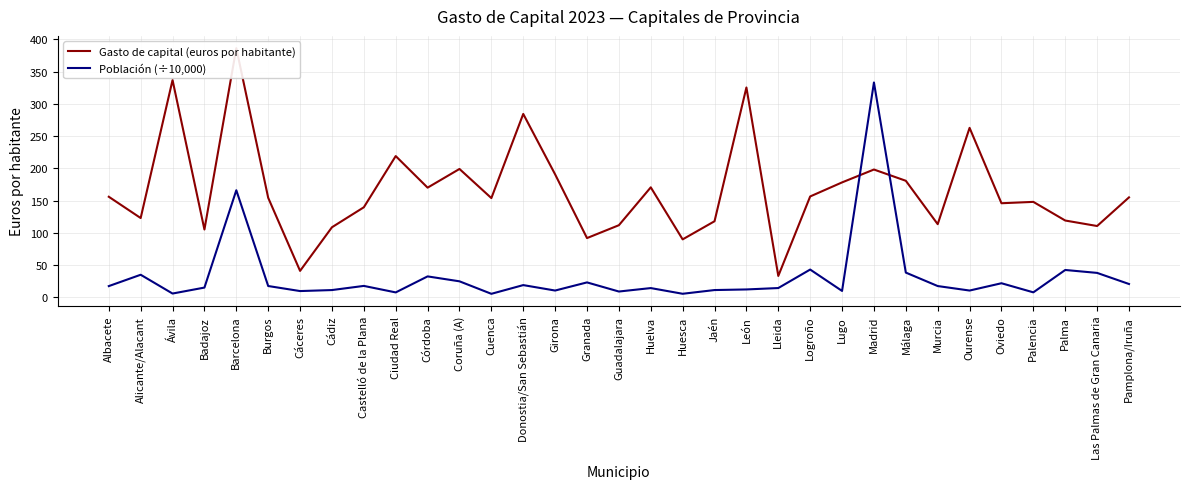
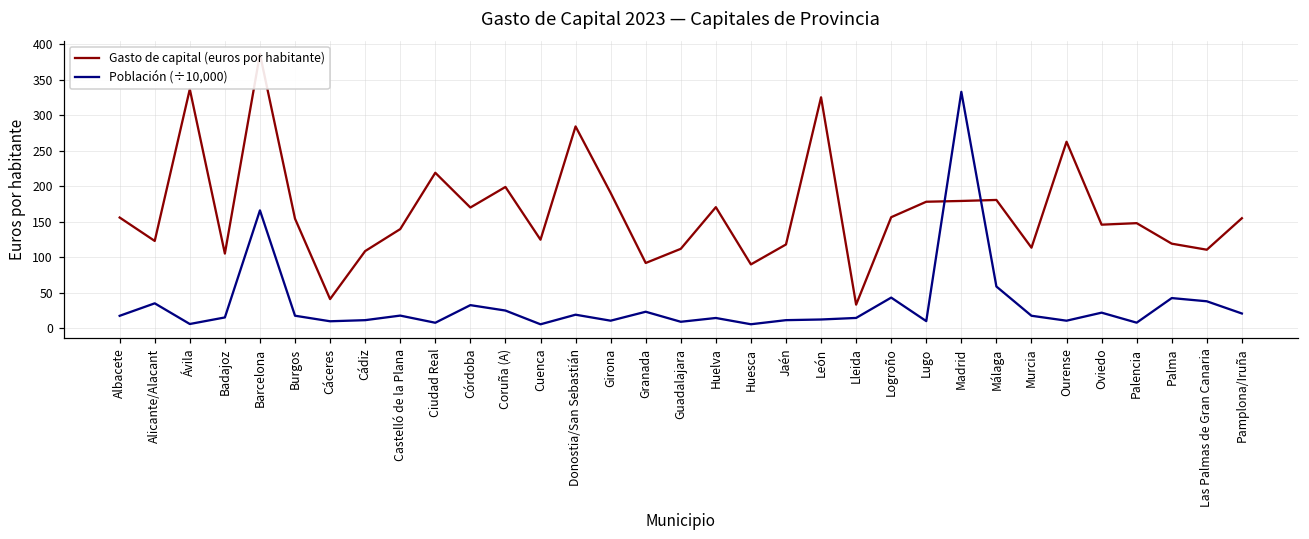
  {
    "Gasto de capital (euros por habitante)": {
      "Albacete": 160,
      "Alicante/Alacant": 120,
      "Ávila": 340,
      "Badajoz": 110,
      "Burgos": 150,
      "Cáceres": 40,
      "Cádiz": 110,
      "Castelló de la Plana": 140,
      "Ciudad Real": 220,
      "Córdoba": 170,
      "Coruña (A)": 200,
-     "Cuenca": 150,
+     "Cuenca": 120,
      "Donostia/San Sebastián": 280,
      "Girona": 190,
      "Granada": 90,
      "Guadalajara": 110,
      "Huelva": 170,
      "Huesca": 90,
      "Jaén": 120,
      "León": 330,
      "Lleida": 30,
      "Logroño": 160,
      "Lugo": 180,
-     "Madrid": 200,
+     "Madrid": 180,
      "Málaga": 180,
      "Murcia": 110,
      "Ourense": 260,
      "Oviedo": 150,
      "Palencia": 150,
      "Palma": 120,
      "Las Palmas de Gran Canaria": 110,
      "Pamplona/Iruña": 150
    },
    "Población (÷10,000)": {
      "Albacete": 20,
      "Alicante/Alacant": 30,
      "Ávila": 10,
      "Badajoz": 20,
      "Barcelona": 170,
      "Burgos": 20,
      "Cáceres": 10,
      "Cádiz": 10,
      "Castelló de la Plana": 20,
      "Ciudad Real": 10,
      "Córdoba": 30,
      "Coruña (A)": 20,
      "Cuenca": 10,
      "Donostia/San Sebastián": 20,
      "Girona": 10,
      "Granada": 20,
      "Guadalajara": 10,
      "Huelva": 10,
      "Huesca": 10,
      "Jaén": 10,
      "León": 10,
      "Lleida": 10,
      "Logroño": 40,
      "Lugo": 10,
      "Madrid": 330,
-     "Málaga": 40,
+     "Málaga": 60,
      "Murcia": 20,
      "Ourense": 10,
      "Oviedo": 20,
      "Palencia": 10,
      "Palma": 40,
      "Las Palmas de Gran Canaria": 40,
      "Pamplona/Iruña": 20
    }
  }
